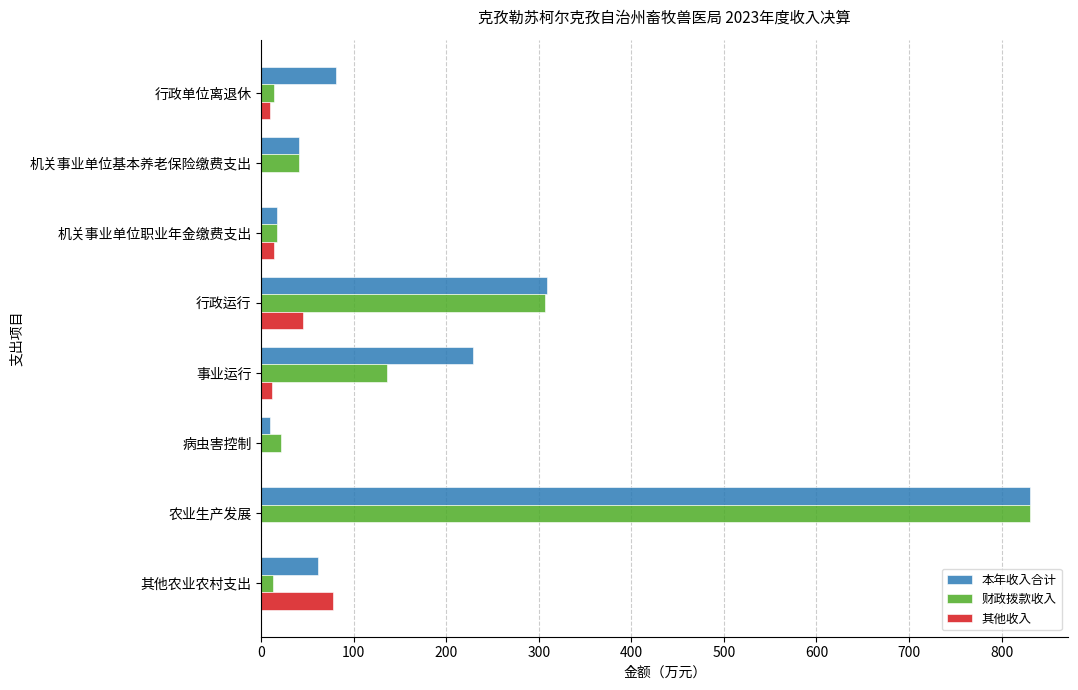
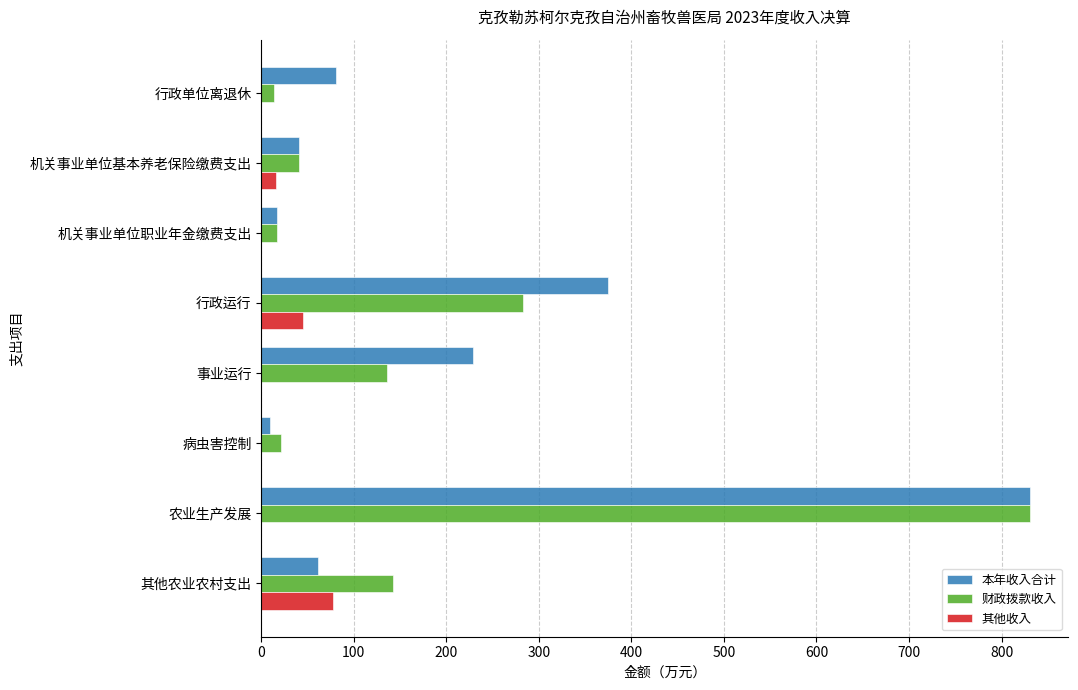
  {
    "本年收入合计": {
      "行政单位离退休": 80,
      "机关事业单位基本养老保险缴费支出": 40,
      "机关事业单位职业年金缴费支出": 20,
-     "行政运行": 310,
+     "行政运行": 380,
      "事业运行": 230,
      "病虫害控制": 10,
      "农业生产发展": 830,
      "其他农业农村支出": 60
    },
    "财政拨款收入": {
      "行政单位离退休": 10,
      "机关事业单位基本养老保险缴费支出": 40,
      "机关事业单位职业年金缴费支出": 20,
-     "行政运行": 310,
+     "行政运行": 280,
      "事业运行": 140,
      "病虫害控制": 20,
      "农业生产发展": 830,
-     "其他农业农村支出": 10
+     "其他农业农村支出": 140
    },
    "其他收入": {
-     "行政单位离退休": 10,
-     "机关事业单位基本养老保险缴费支出": 0,
-     "机关事业单位职业年金缴费支出": 10,
+     "行政单位离退休": 0,
+     "机关事业单位基本养老保险缴费支出": 20,
+     "机关事业单位职业年金缴费支出": 0,
      "行政运行": 40,
-     "事业运行": 10,
+     "事业运行": 0,
      "病虫害控制": 0,
      "农业生产发展": 0,
      "其他农业农村支出": 80
    }
  }
